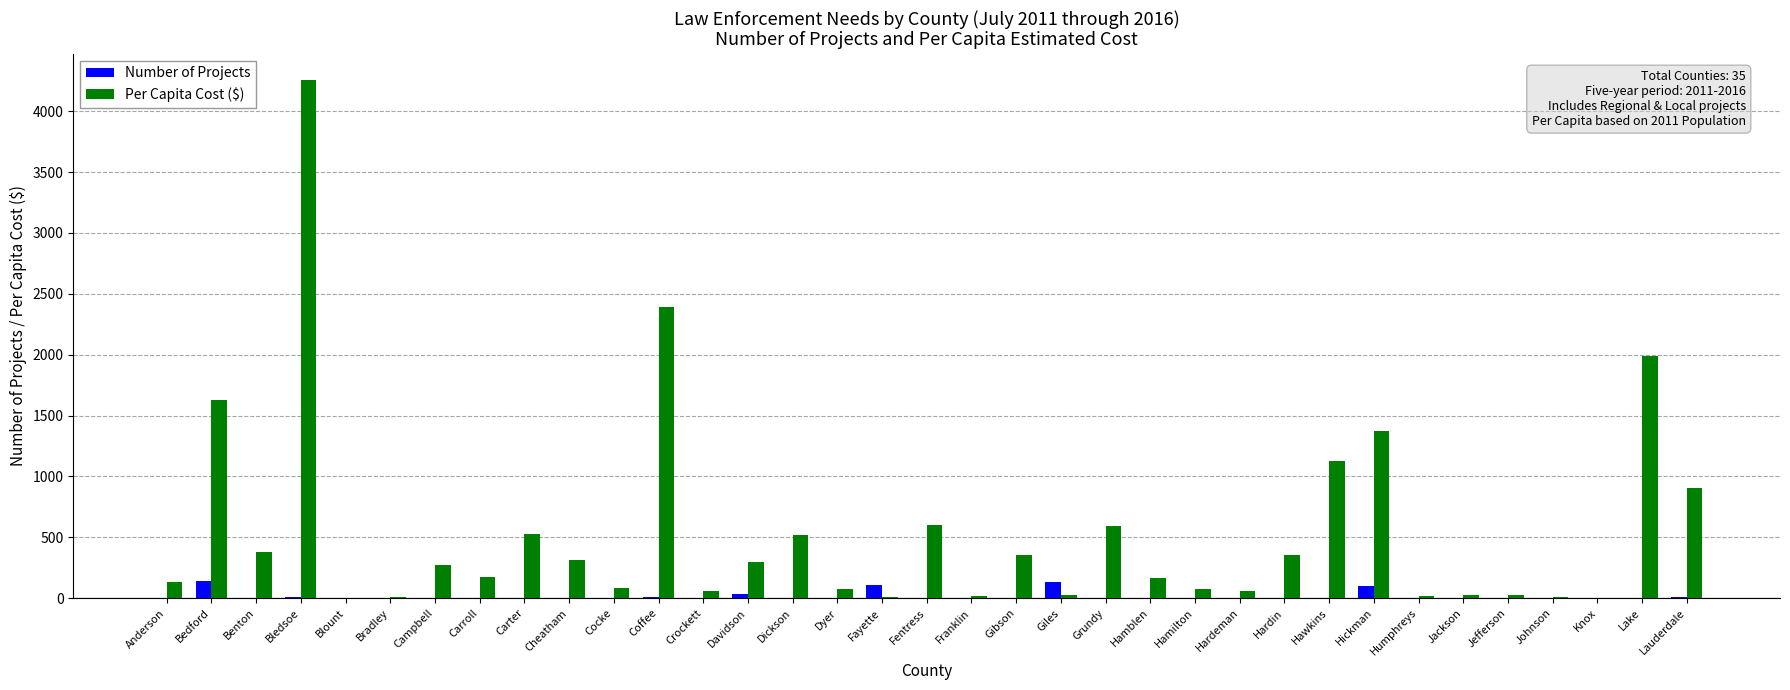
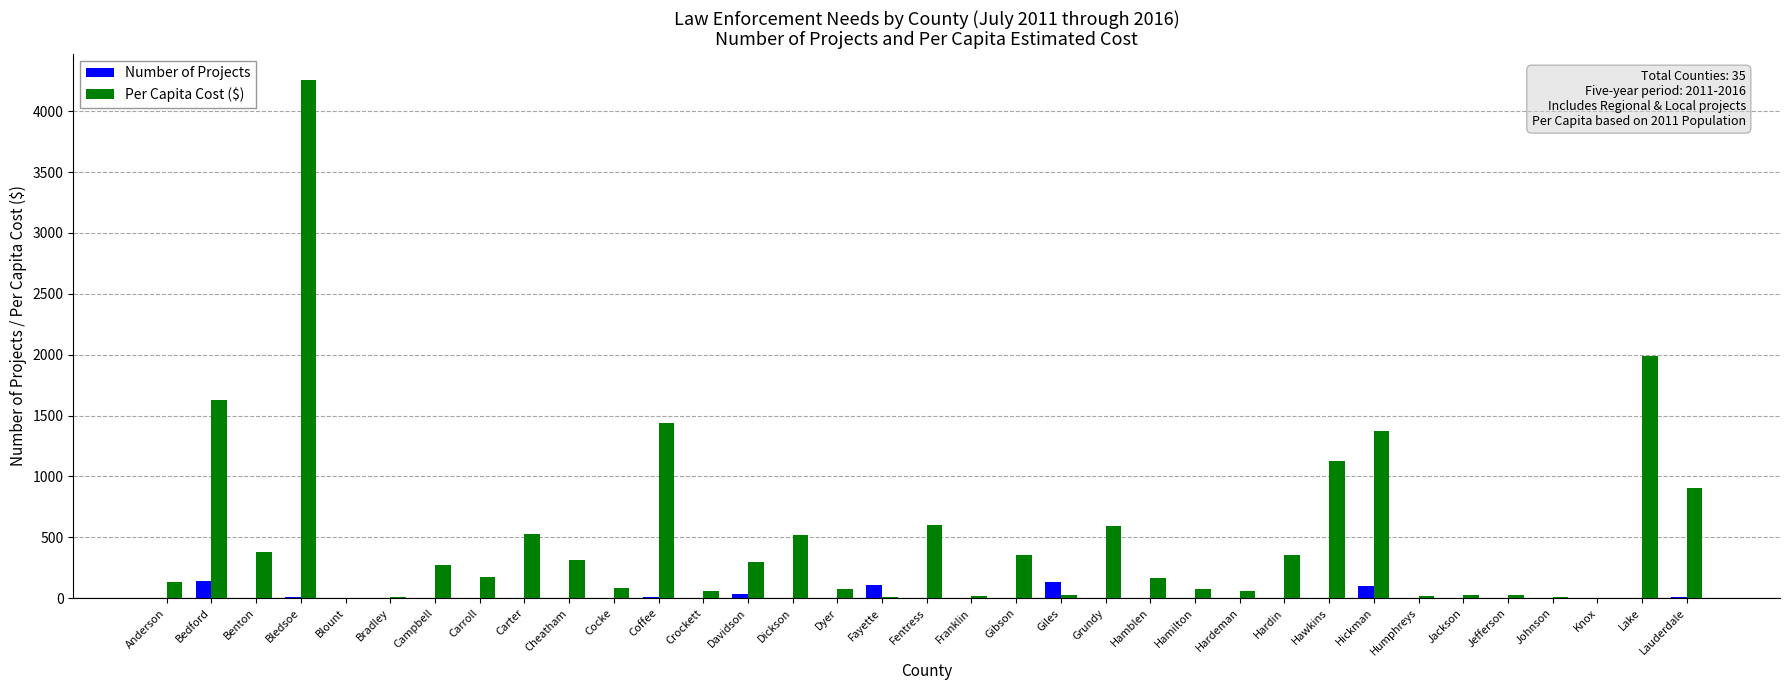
  {
    "Number of Projects": {
      "Bedford": 140,
      "Davidson": 30,
      "Fayette": 110,
      "Giles": 140,
      "Hickman": 100
    },
    "Per Capita Cost ($)": {
      "Anderson": 130,
      "Bedford": 1620,
      "Benton": 380,
      "Bledsoe": 4260,
      "Campbell": 270,
      "Carroll": 180,
      "Carter": 530,
      "Cheatham": 310,
      "Cocke": 80,
-     "Coffee": 2390,
+     "Coffee": 1440,
      "Crockett": 50,
      "Davidson": 290,
      "Dickson": 520,
      "Dyer": 80,
      "Fentress": 600,
      "Gibson": 350,
      "Giles": 30,
      "Grundy": 590,
      "Hamblen": 170,
      "Hamilton": 70,
      "Hardeman": 60,
      "Hardin": 360,
      "Hawkins": 1130,
      "Hickman": 1370,
      "Jackson": 30,
      "Jefferson": 30,
      "Lake": 1990,
      "Lauderdale": 910
    }
  }
